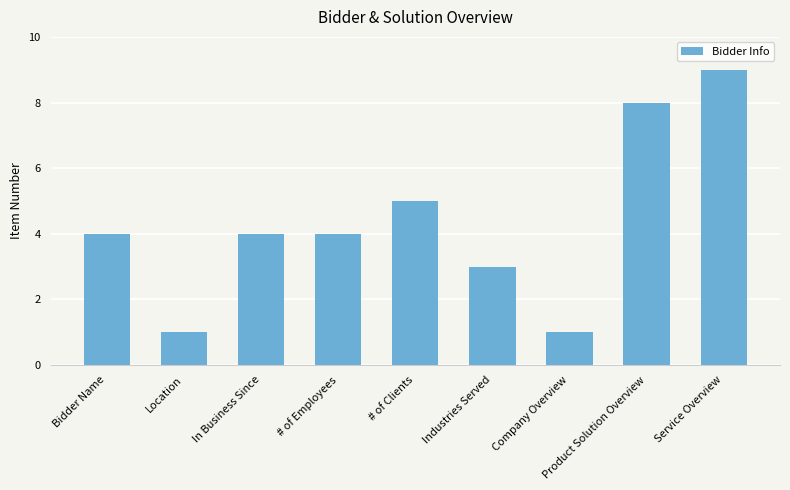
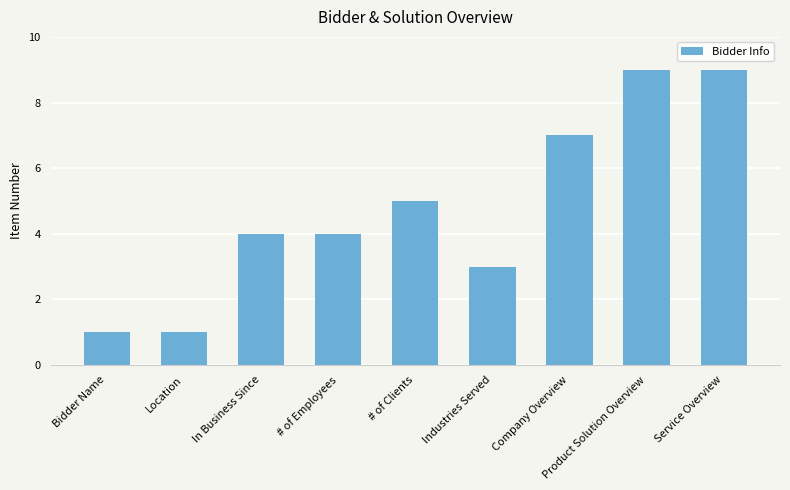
  {
-   "Bidder Name": 4,
+   "Bidder Name": 1,
    "Location": 1,
    "In Business Since": 4,
    "# of Employees": 4,
    "# of Clients": 5,
    "Industries Served": 3,
-   "Company Overview": 1,
-   "Product Solution Overview": 8,
+   "Company Overview": 7,
+   "Product Solution Overview": 9,
    "Service Overview": 9
  }
